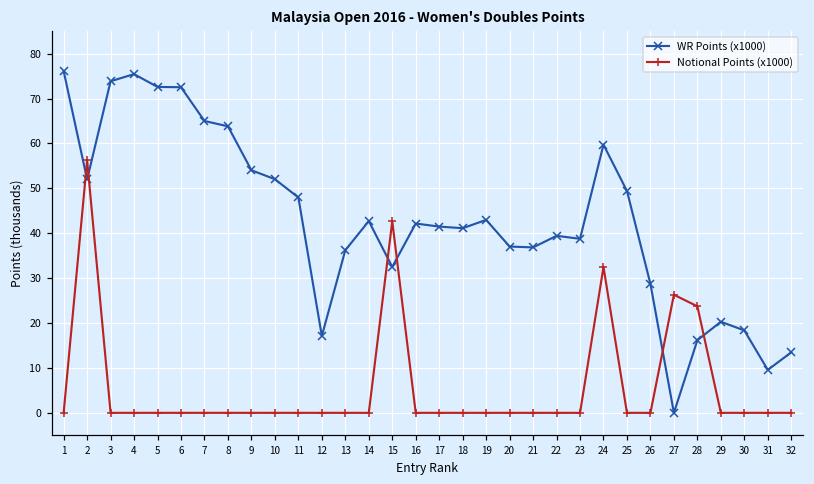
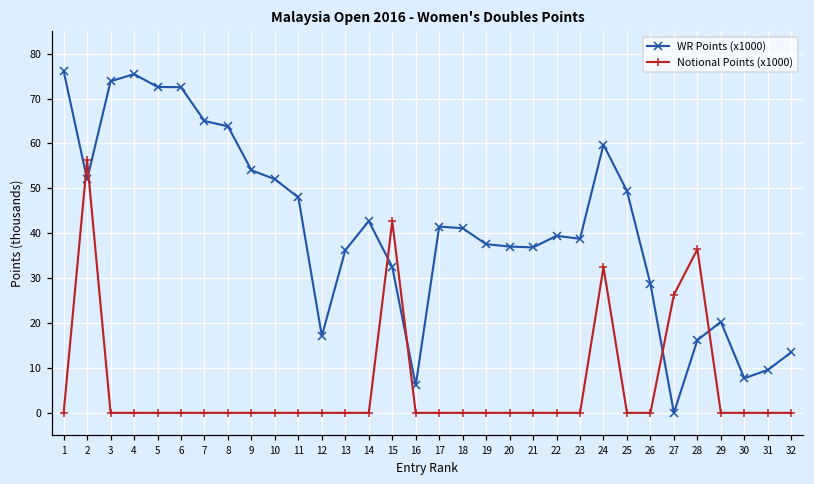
  {
    "WR Points (x1000)": {
      "1": 76,
      "2": 52,
      "3": 74,
      "4": 75,
      "5": 73,
      "6": 73,
      "7": 65,
      "8": 64,
      "9": 54,
      "10": 52,
      "11": 48,
      "12": 17,
      "13": 36,
      "14": 43,
      "15": 32,
-     "16": 42,
+     "16": 6,
      "17": 41,
      "18": 41,
-     "19": 43,
+     "19": 38,
      "20": 37,
      "21": 37,
      "22": 39,
      "23": 39,
      "24": 60,
      "25": 49,
      "26": 29,
      "27": 0,
      "28": 16,
      "29": 20,
-     "30": 18,
+     "30": 8,
      "31": 10,
      "32": 13
    },
    "Notional Points (x1000)": {
      "1": 0,
      "2": 56,
      "3": 0,
      "4": 0,
      "5": 0,
      "6": 0,
      "7": 0,
      "8": 0,
      "9": 0,
      "10": 0,
      "11": 0,
      "12": 0,
      "13": 0,
      "14": 0,
      "15": 43,
      "16": 0,
      "17": 0,
      "18": 0,
      "19": 0,
      "20": 0,
      "21": 0,
      "22": 0,
      "23": 0,
      "24": 32,
      "25": 0,
      "26": 0,
      "27": 26,
-     "28": 24,
+     "28": 36,
      "29": 0,
      "30": 0,
      "31": 0,
      "32": 0
    }
  }
